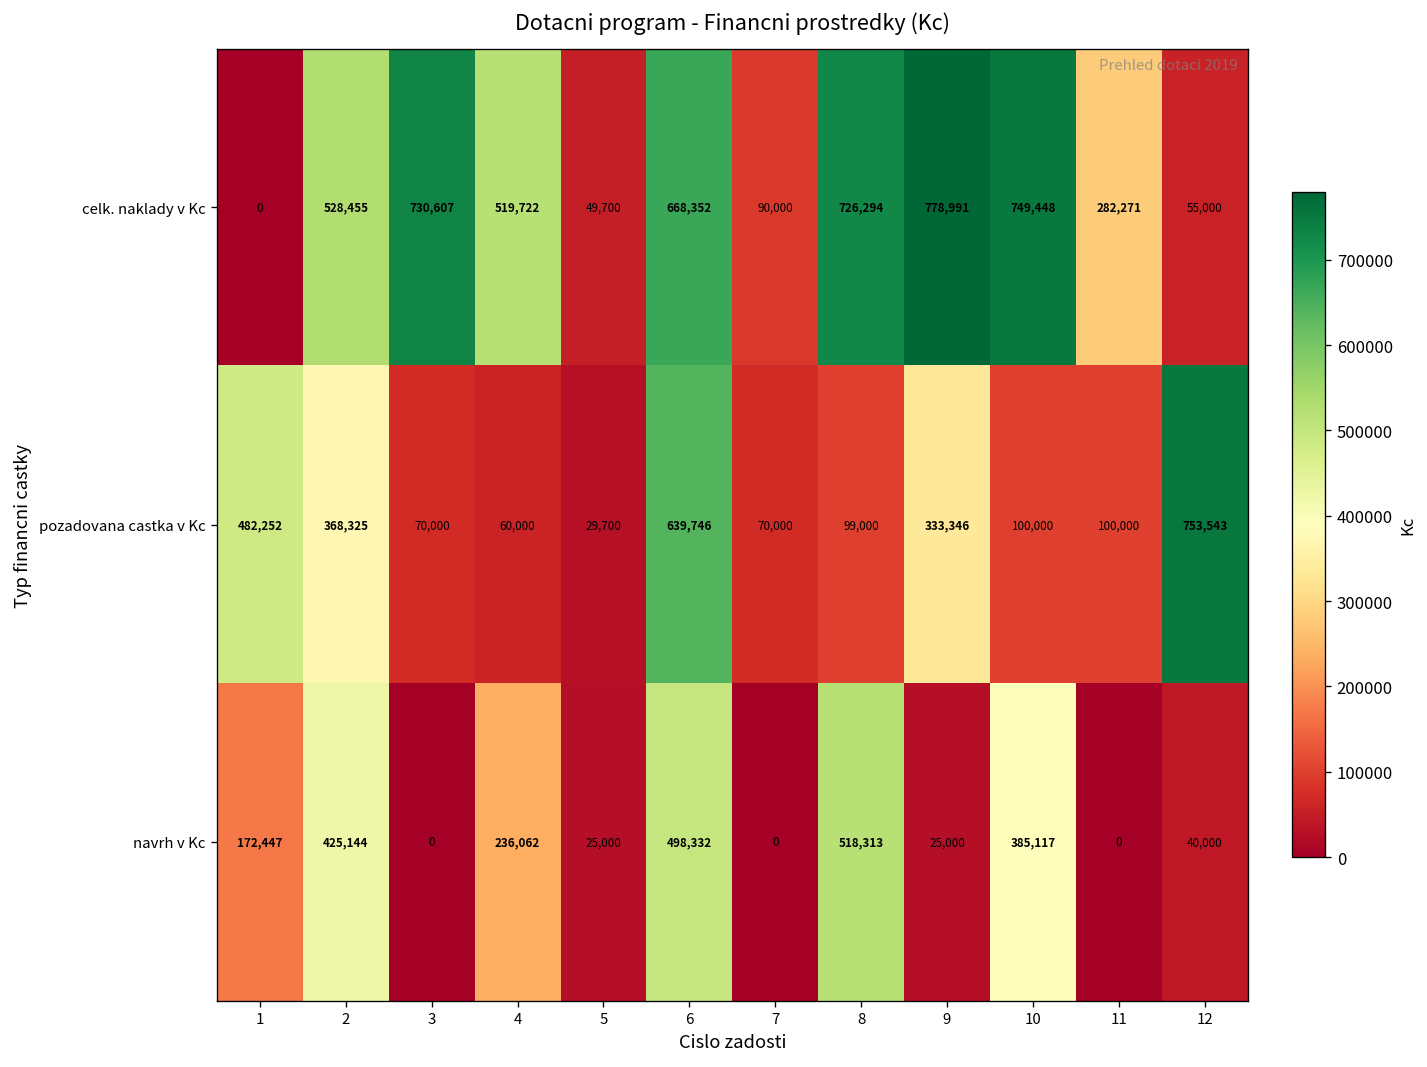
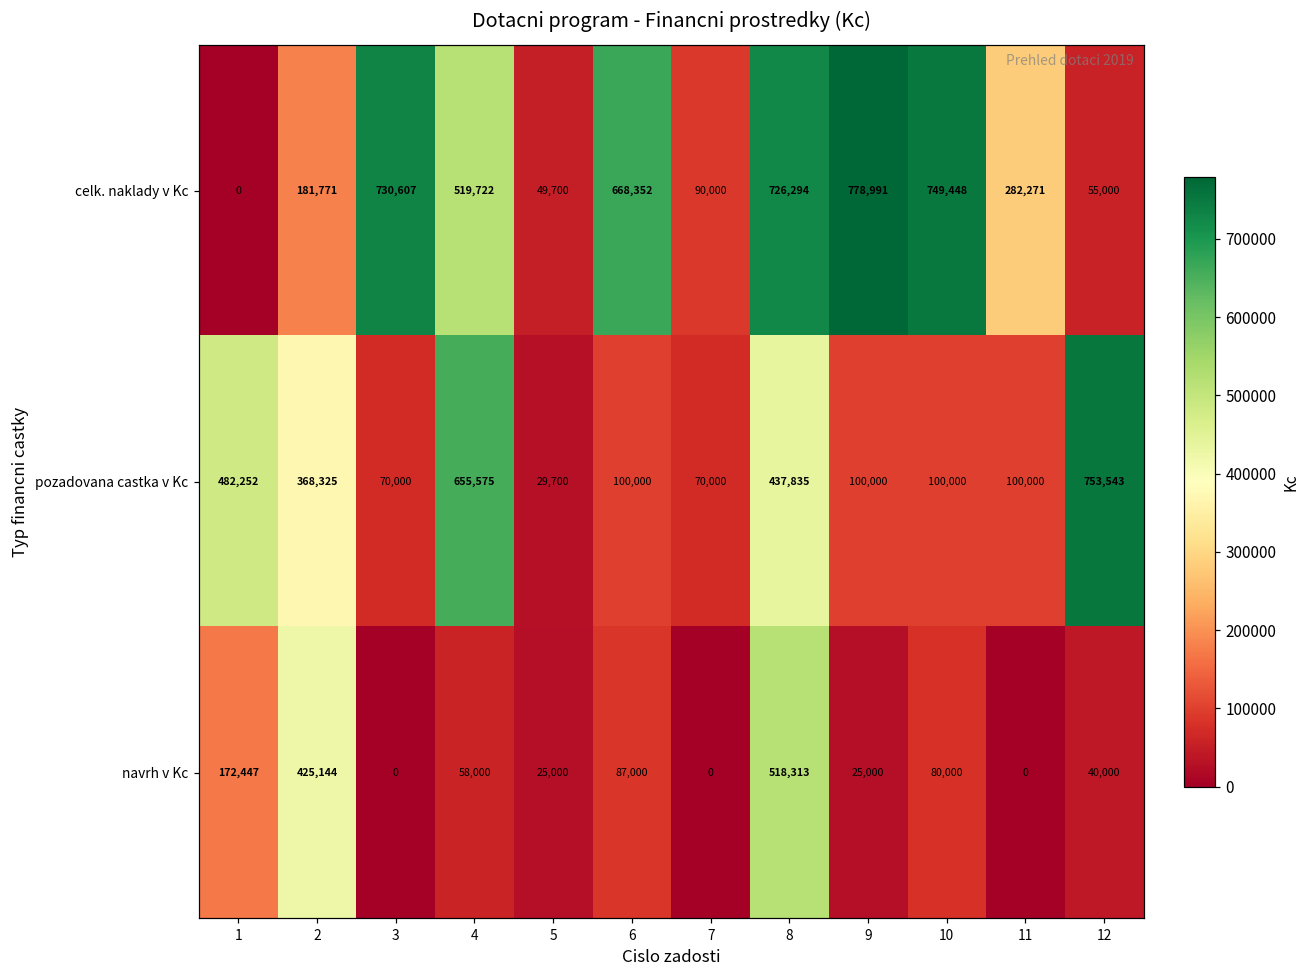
  {
    "celk. naklady v Kc": {
      "1": "0",
-     "2": "528,455",
+     "2": "181,771",
      "3": "730,607",
      "4": "519,722",
      "5": "49,700",
      "6": "668,352",
      "7": "90,000",
      "8": "726,294",
      "9": "778,991",
      "10": "749,448",
      "11": "282,271"
    },
    "pozadovana castka v Kc": {
      "1": "482,252",
      "2": "368,325",
      "3": "70,000",
-     "4": "60,000",
+     "4": "655,575",
      "5": "29,700",
-     "6": "639,746",
+     "6": "100,000",
      "7": "70,000",
-     "8": "99,000",
-     "9": "333,346",
+     "8": "437,835",
+     "9": "100,000",
      "10": "100,000",
      "11": "100,000",
      "12": "753,543"
    },
    "navrh v Kc": {
      "1": "172,447",
      "2": "425,144",
      "3": "0",
-     "4": "236,062",
+     "4": "58,000",
      "5": "25,000",
-     "6": "498,332",
+     "6": "87,000",
      "7": "0",
      "8": "518,313",
      "9": "25,000",
-     "10": "385,117",
+     "10": "80,000",
      "11": "0",
      "12": "40,000"
    }
  }
